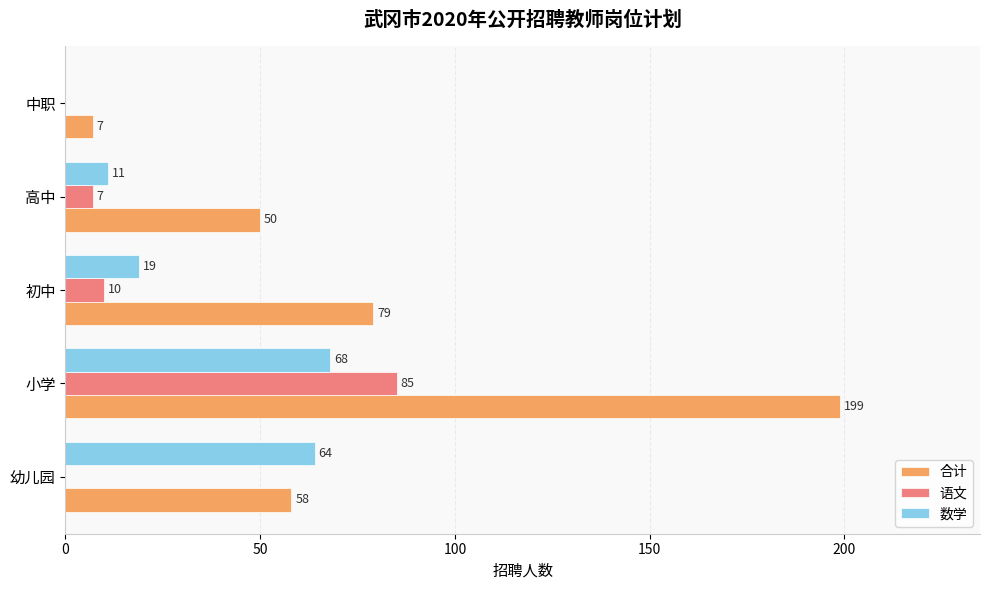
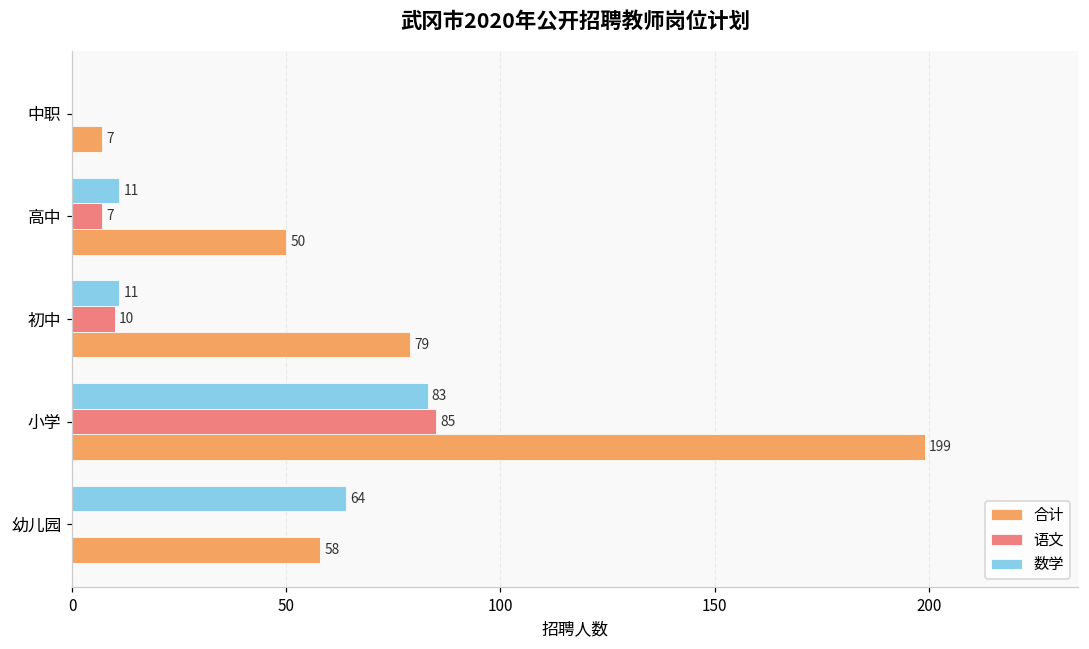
  {
    "数学": {
      "高中": 11,
-     "初中": 19,
-     "小学": 68,
+     "初中": 11,
+     "小学": 83,
      "幼儿园": 64
    }
  }
